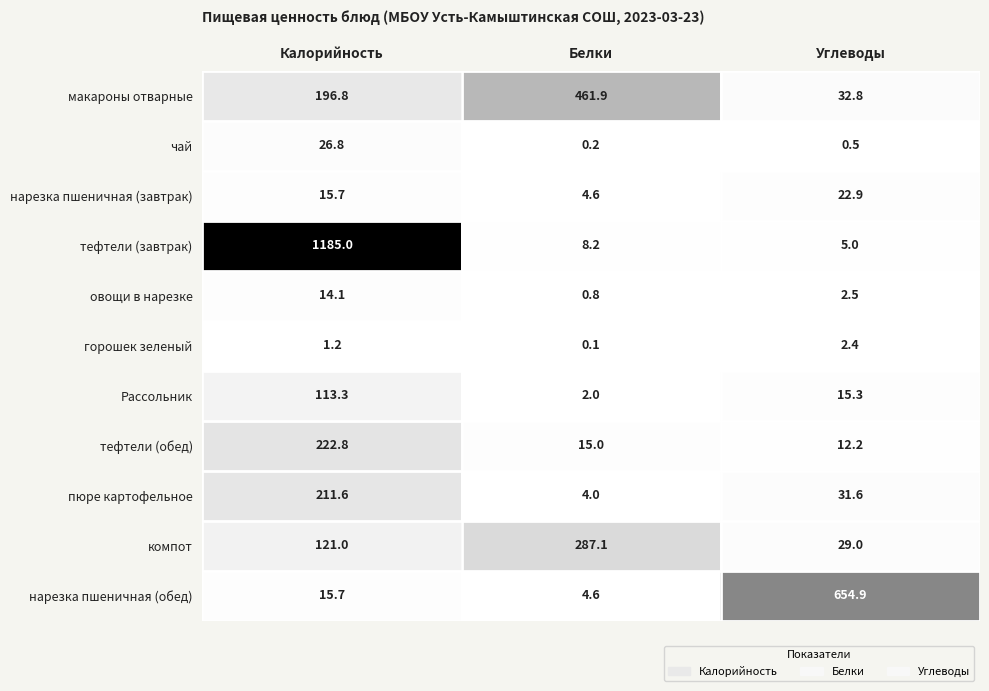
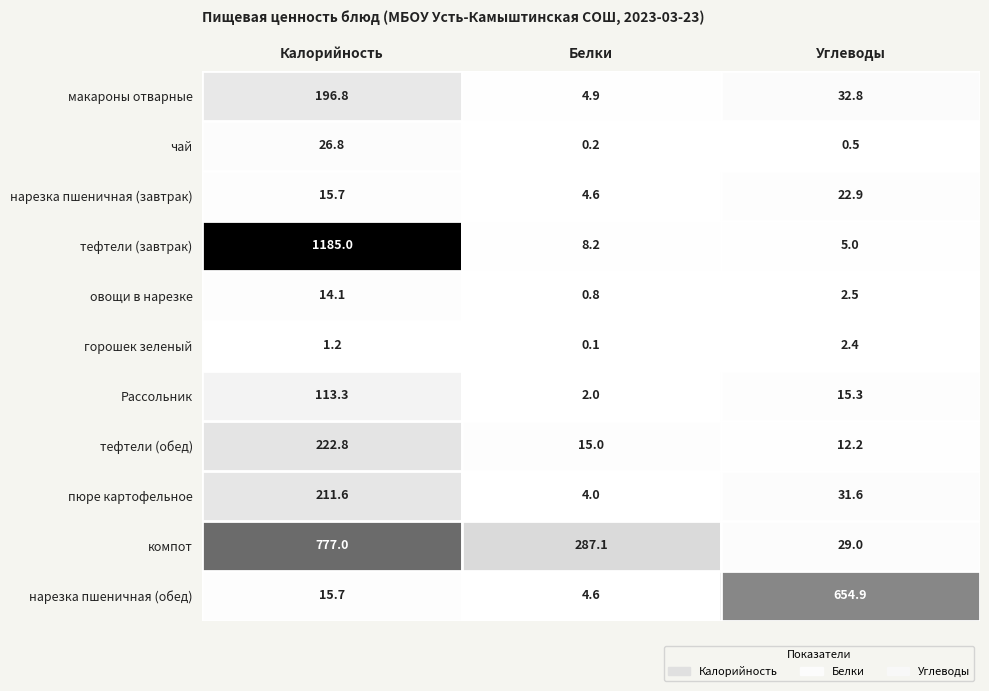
  {
    "макароны отварные": {
      "Калорийность": 196.8,
-     "Белки": 461.9,
+     "Белки": 4.9,
      "Углеводы": 32.8
    },
    "чай": {
      "Калорийность": 26.8,
      "Белки": 0.2,
      "Углеводы": 0.5
    },
    "нарезка пшеничная (завтрак)": {
      "Калорийность": 15.7,
      "Белки": 4.6,
      "Углеводы": 22.9
    },
    "тефтели (завтрак)": {
      "Калорийность": 1185.0,
      "Белки": 8.2,
      "Углеводы": 5.0
    },
    "овощи в нарезке": {
      "Калорийность": 14.1,
      "Белки": 0.8,
      "Углеводы": 2.5
    },
    "горошек зеленый": {
      "Калорийность": 1.2,
      "Белки": 0.1,
      "Углеводы": 2.4
    },
    "Рассольник": {
      "Калорийность": 113.3,
      "Белки": 2.0,
      "Углеводы": 15.3
    },
    "тефтели (обед)": {
      "Калорийность": 222.8,
      "Белки": 15.0,
      "Углеводы": 12.2
    },
    "пюре картофельное": {
      "Калорийность": 211.6,
      "Белки": 4.0,
      "Углеводы": 31.6
    },
    "компот": {
-     "Калорийность": 121.0,
+     "Калорийность": 777.0,
      "Белки": 287.1,
      "Углеводы": 29.0
    },
    "нарезка пшеничная (обед)": {
      "Калорийность": 15.7,
      "Белки": 4.6,
      "Углеводы": 654.9
    }
  }
